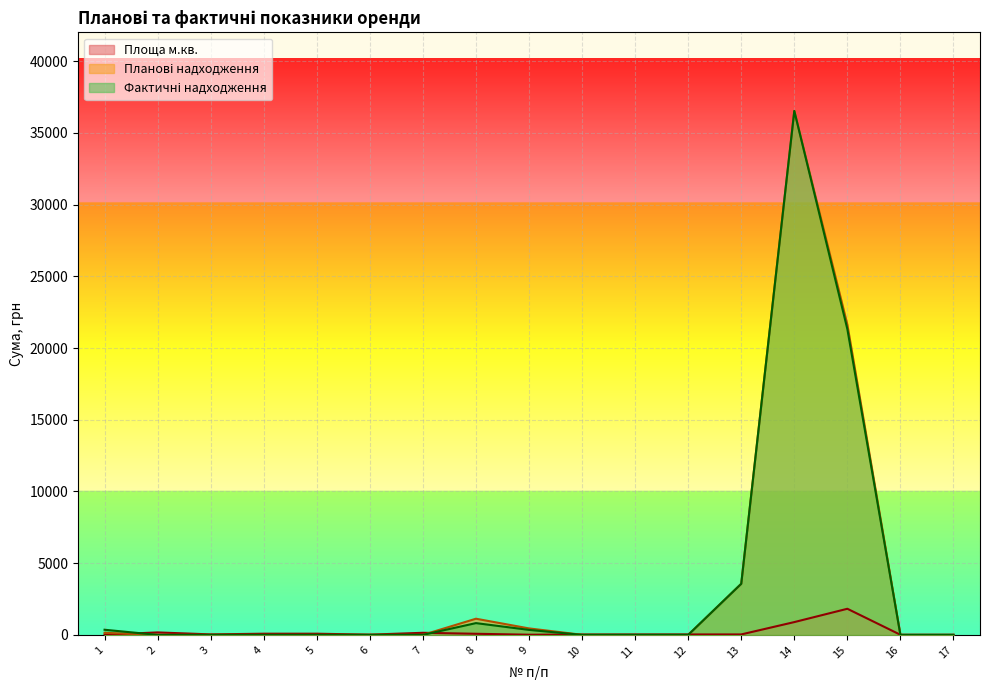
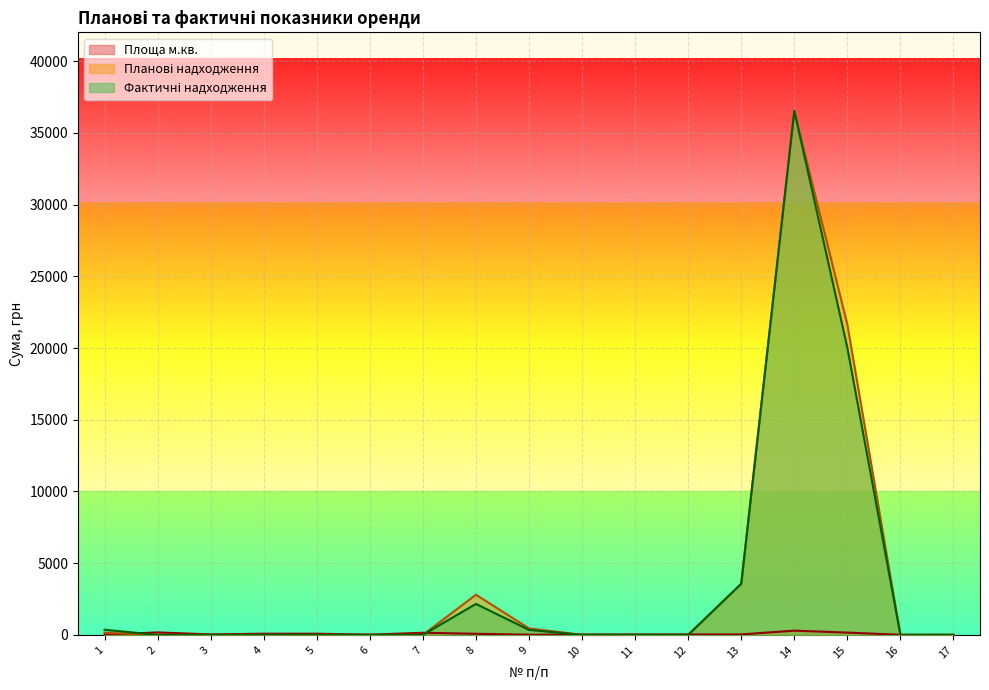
  {
    "Площа м.кв.": {
      "8": 100,
      "9": 0,
      "13": 0,
-     "14": 900,
-     "15": 1800
+     "14": 300,
+     "15": 200
    },
    "Планові надходження": {
-     "8": 1100,
+     "8": 2800,
      "15": 21600
    },
    "Фактичні надходження": {
      "1": 400,
-     "8": 800,
-     "15": 21300
+     "8": 2200,
+     "15": 20000
    }
  }
